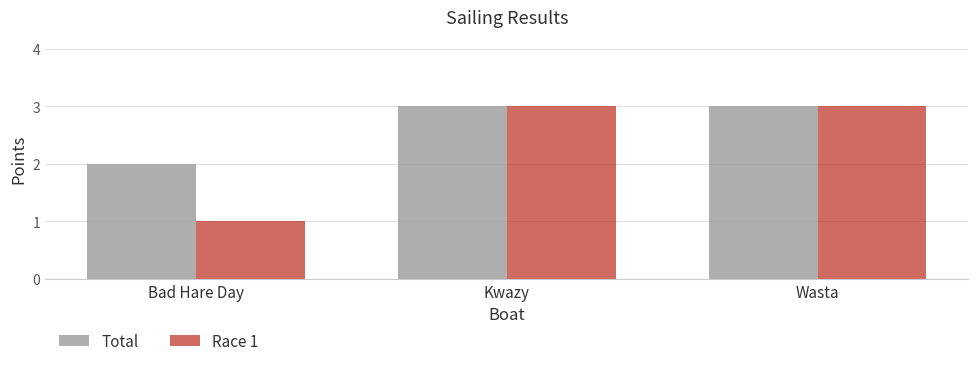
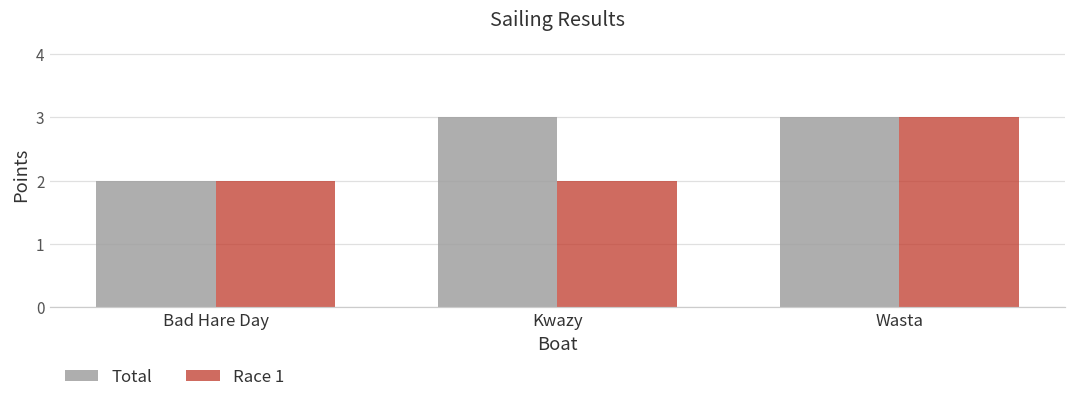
  {
    "Total": {
      "Bad Hare Day": 2,
      "Kwazy": 3,
      "Wasta": 3
    },
    "Race 1": {
-     "Bad Hare Day": 1,
-     "Kwazy": 3,
+     "Bad Hare Day": 2,
+     "Kwazy": 2,
      "Wasta": 3
    }
  }
